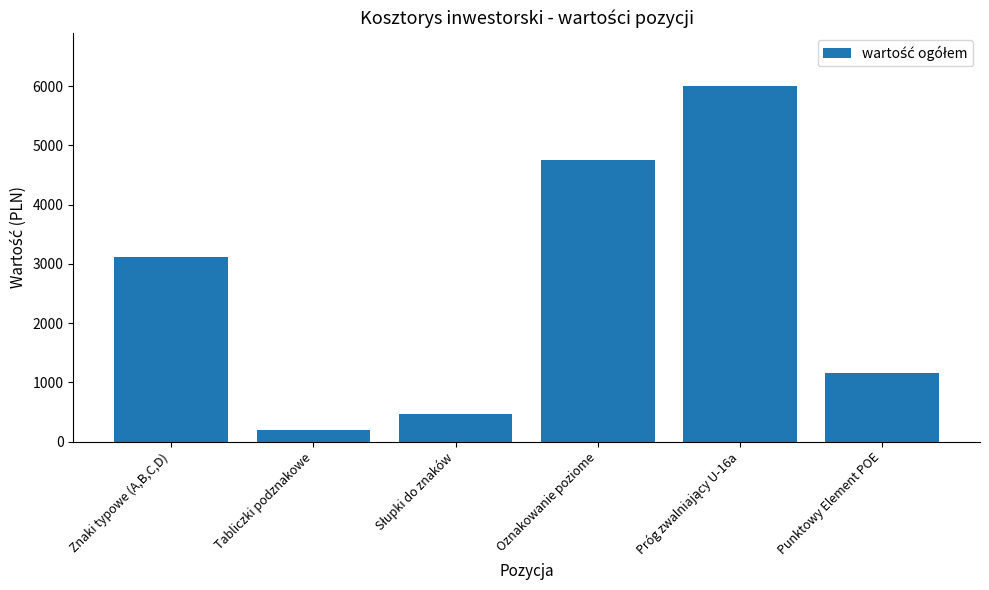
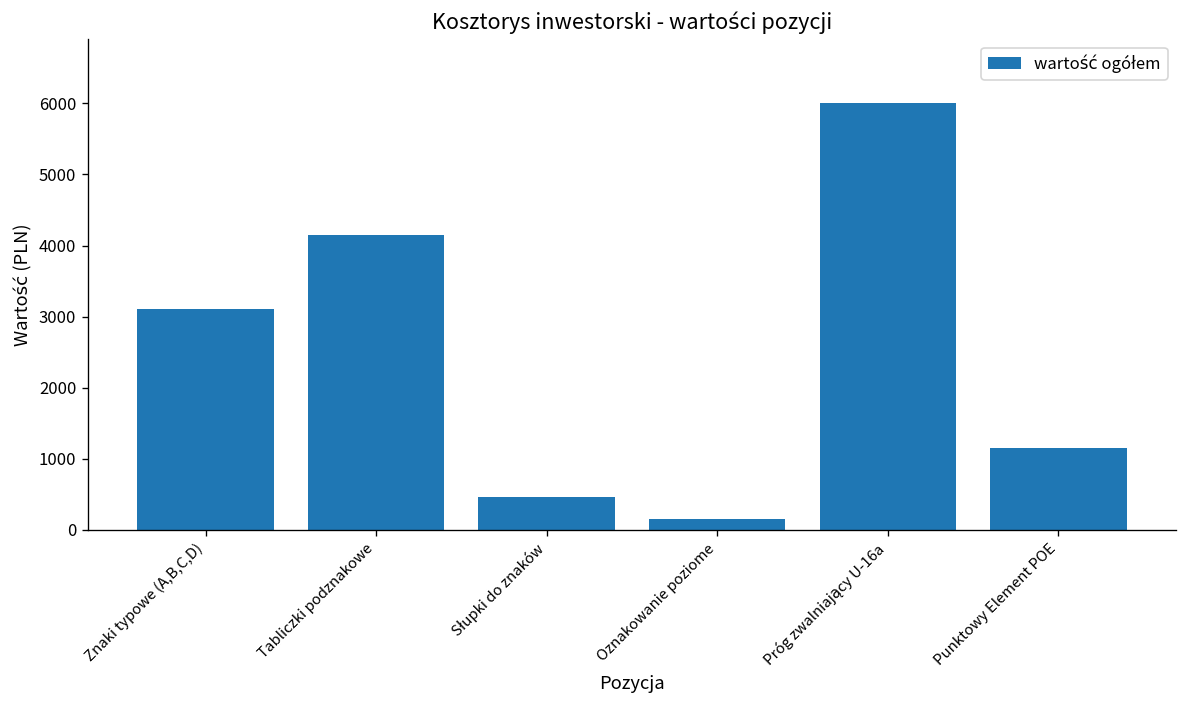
  {
    "Znaki typowe (A,B,C,D)": 3100,
-   "Tabliczki podznakowe": 200,
+   "Tabliczki podznakowe": 4200,
    "Słupki do znaków": 500,
-   "Oznakowanie poziome": 4800,
+   "Oznakowanie poziome": 200,
    "Próg zwalniający U-16a": 6000,
    "Punktowy Element POE": 1200
  }
